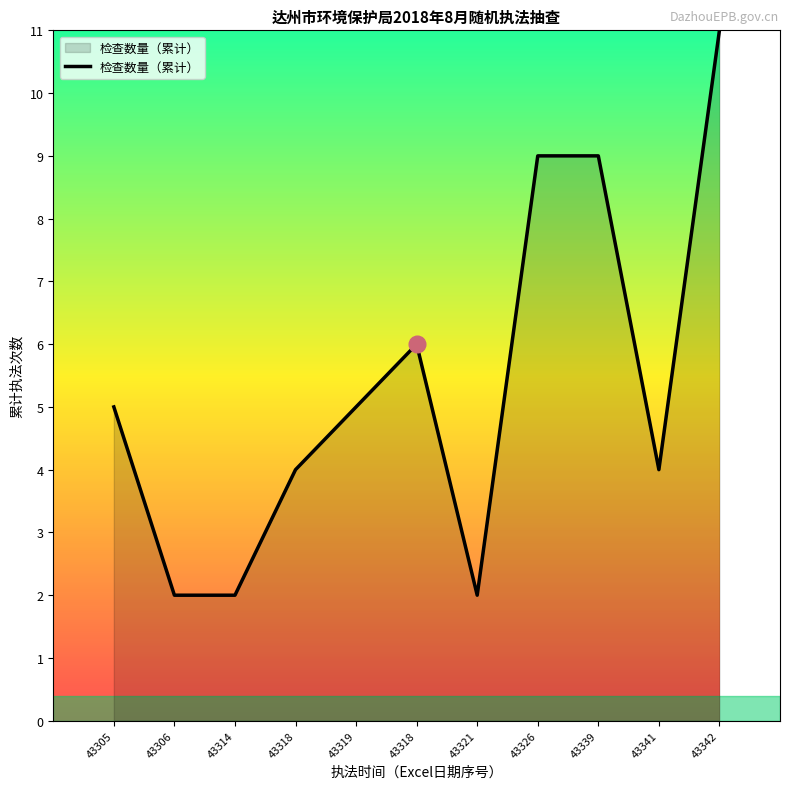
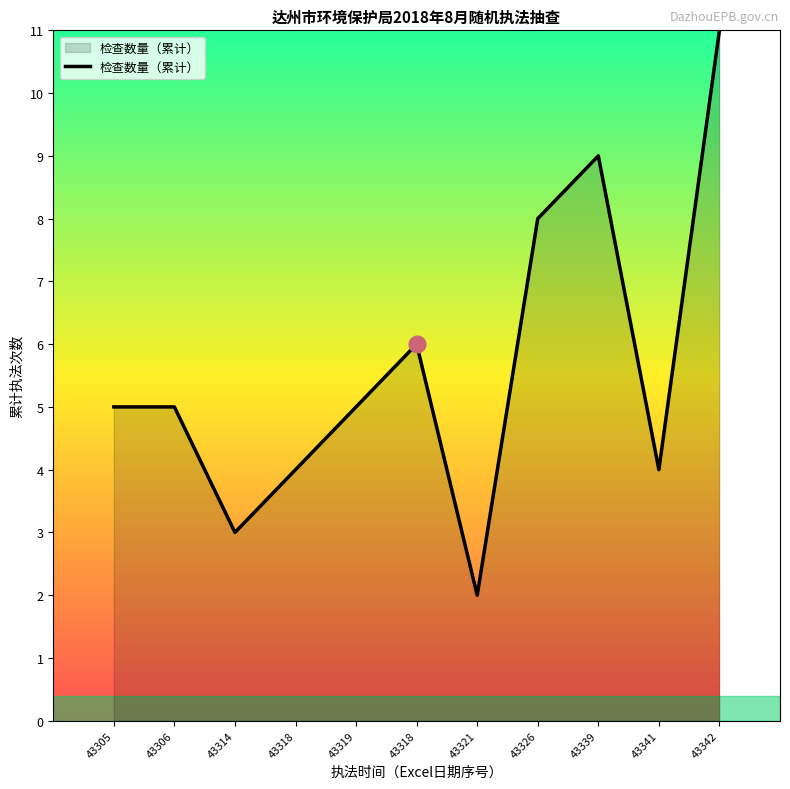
  {
    "检查数量（累计）": {
      "43305": 5,
-     "43306": 2,
-     "43314": 2,
+     "43306": 5,
+     "43314": 3,
      "43319": 5,
      "43321": 2,
-     "43326": 9,
+     "43326": 8,
      "43339": 9,
      "43341": 4,
      "43342": 11
    }
  }
